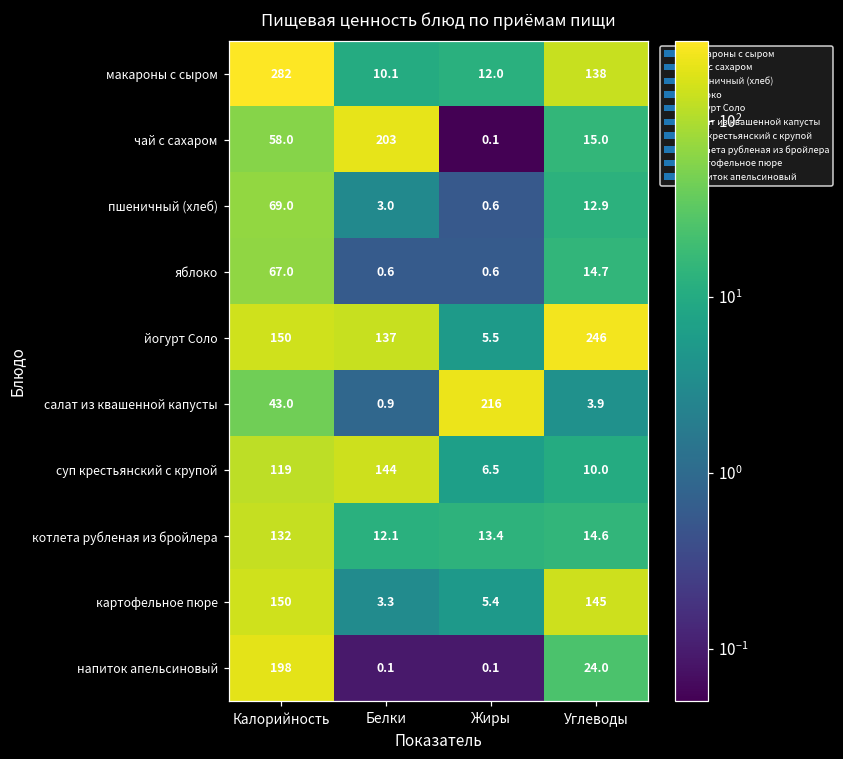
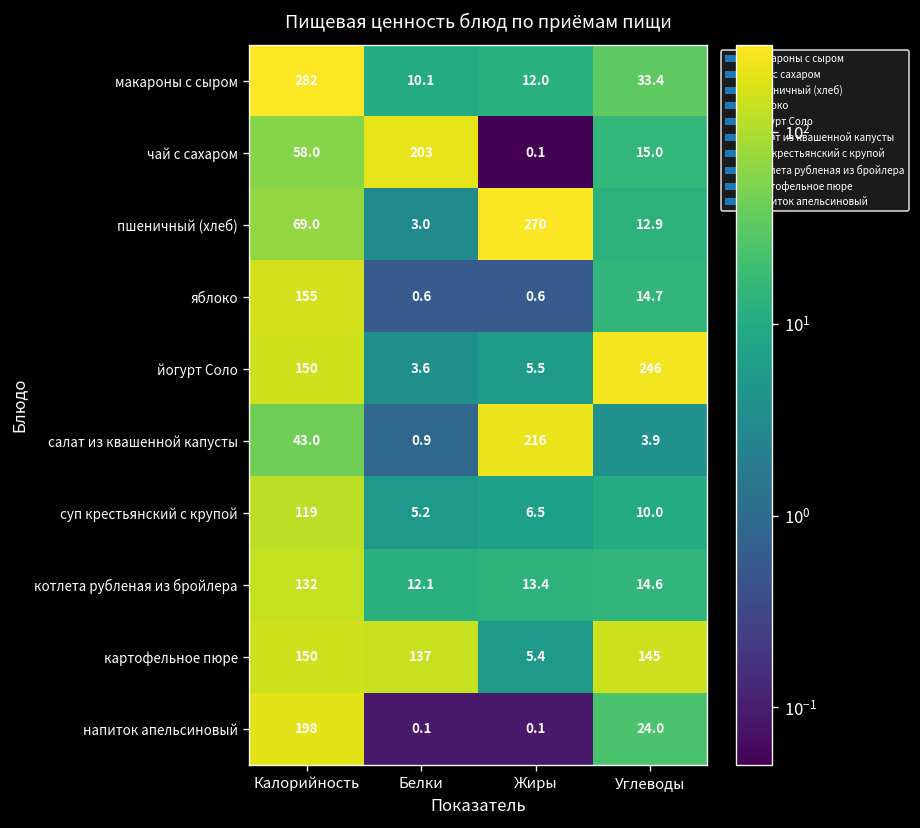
  {
    "макароны с сыром": {
      "Калорийность": 282,
      "Белки": 10.1,
      "Жиры": 12.0,
-     "Углеводы": 138
+     "Углеводы": 33.4
    },
    "чай с сахаром": {
      "Калорийность": 58.0,
      "Белки": 203,
      "Жиры": 0.1,
      "Углеводы": 15.0
    },
    "пшеничный (хлеб)": {
      "Калорийность": 69.0,
      "Белки": 3.0,
-     "Жиры": 0.6,
+     "Жиры": 270,
      "Углеводы": 12.9
    },
    "яблоко": {
-     "Калорийность": 67.0,
+     "Калорийность": 155,
      "Белки": 0.6,
      "Жиры": 0.6,
      "Углеводы": 14.7
    },
    "йогурт Соло": {
      "Калорийность": 150,
-     "Белки": 137,
+     "Белки": 3.6,
      "Жиры": 5.5,
      "Углеводы": 246
    },
    "салат из квашенной капусты": {
      "Калорийность": 43.0,
      "Белки": 0.9,
      "Жиры": 216,
      "Углеводы": 3.9
    },
    "суп крестьянский с крупой": {
      "Калорийность": 119,
-     "Белки": 144,
+     "Белки": 5.2,
      "Жиры": 6.5,
      "Углеводы": 10.0
    },
    "котлета рубленая из бройлера": {
      "Калорийность": 132,
      "Белки": 12.1,
      "Жиры": 13.4,
      "Углеводы": 14.6
    },
    "картофельное пюре": {
      "Калорийность": 150,
-     "Белки": 3.3,
+     "Белки": 137,
      "Жиры": 5.4,
      "Углеводы": 145
    },
    "напиток апельсиновый": {
      "Калорийность": 198,
      "Белки": 0.1,
      "Жиры": 0.1,
      "Углеводы": 24.0
    }
  }
